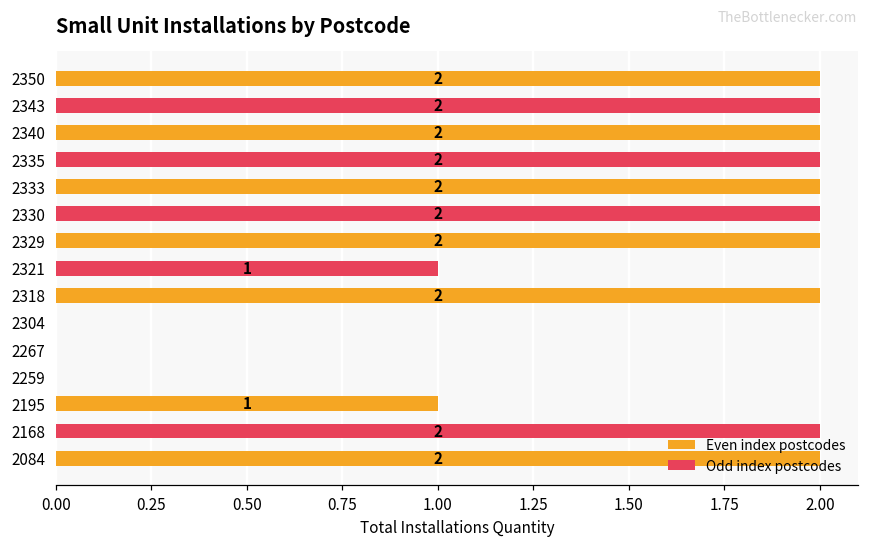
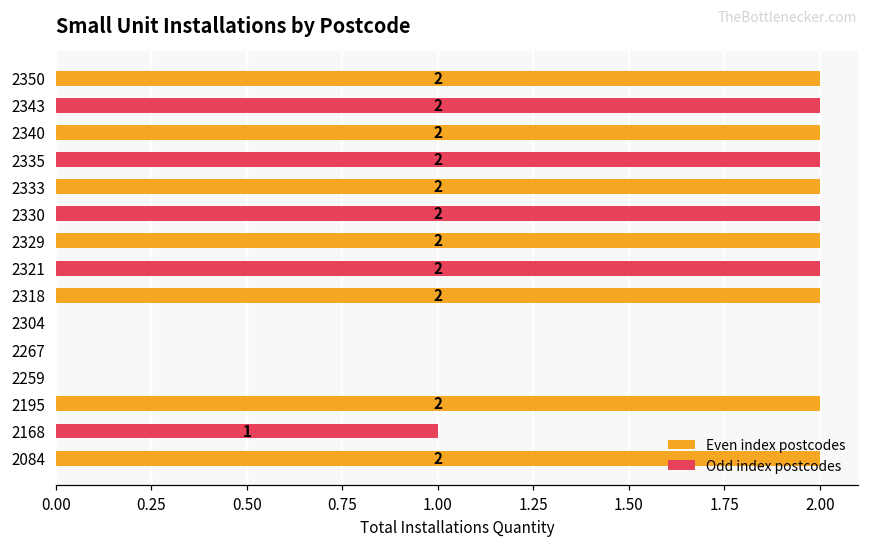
  {
    "2350": 2,
    "2343": 2,
    "2340": 2,
    "2335": 2,
    "2333": 2,
    "2330": 2,
    "2329": 2,
-   "2321": 1,
+   "2321": 2,
    "2318": 2,
-   "2195": 1,
-   "2168": 2,
+   "2195": 2,
+   "2168": 1,
    "2084": 2
  }
